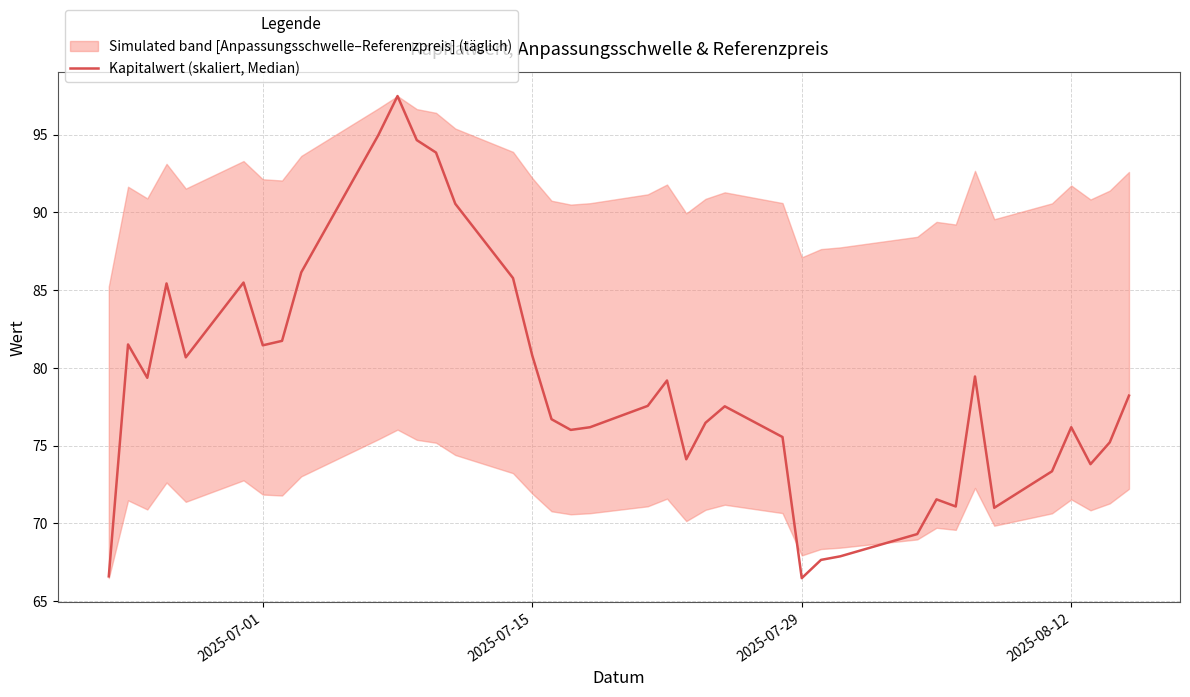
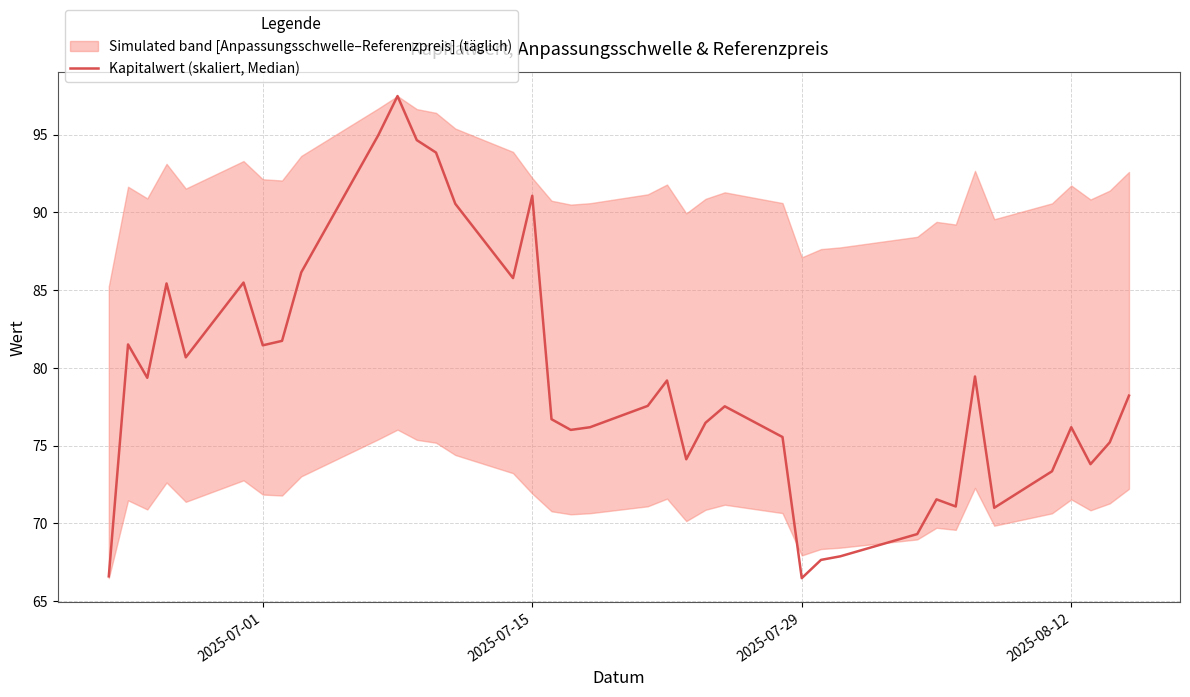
  {
    "Kapitalwert (skaliert, Median)": {
      "2025-07-01": 81.5,
-     "2025-07-15": 80.8,
+     "2025-07-15": 91.1,
      "2025-07-29": 66.5,
      "2025-08-12": 76.2
    }
  }
